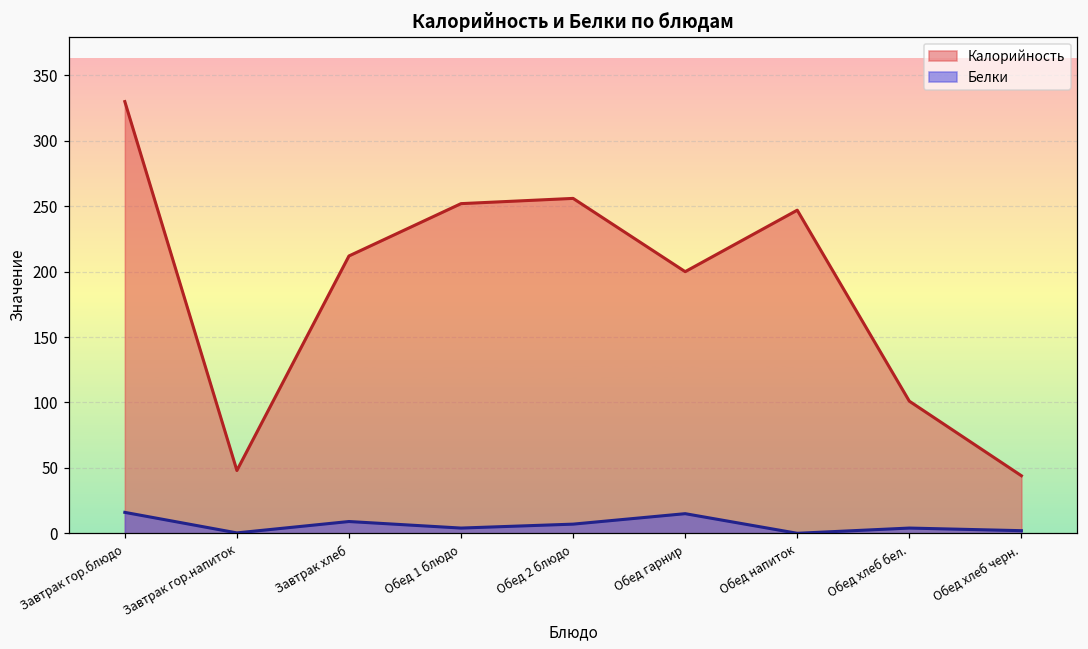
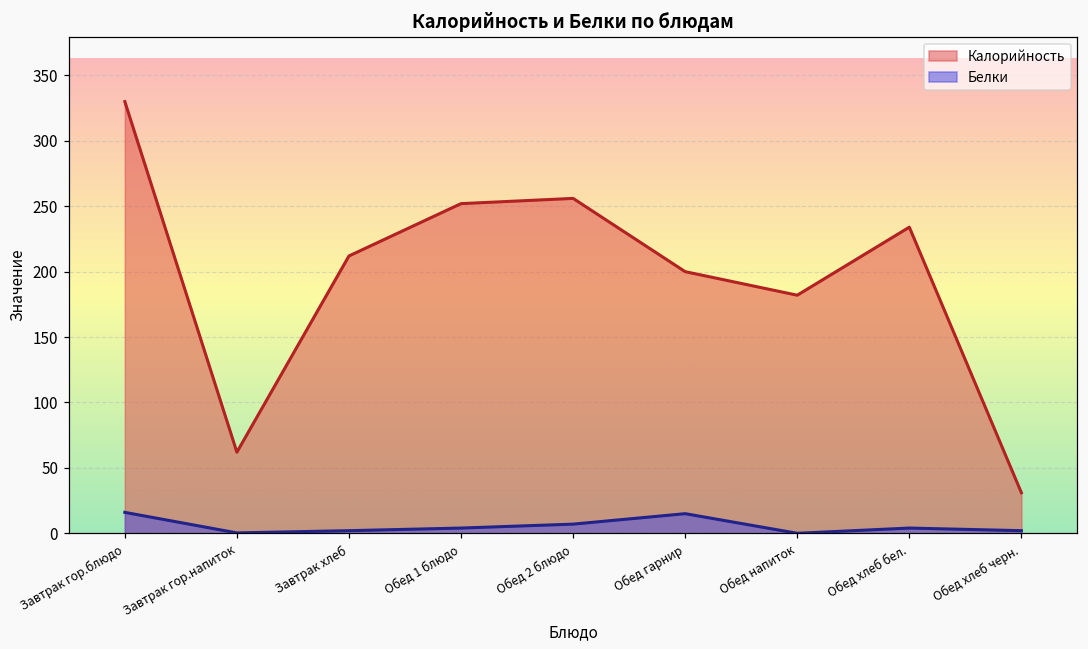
  {
    "Калорийность": {
      "Завтрак гор.блюдо": 330,
-     "Завтрак гор.напиток": 48,
+     "Завтрак гор.напиток": 62,
      "Завтрак хлеб": 212,
      "Обед 1 блюдо": 252,
      "Обед 2 блюдо": 256,
      "Обед гарнир": 200,
-     "Обед напиток": 247,
-     "Обед хлеб бел.": 101,
-     "Обед хлеб черн.": 44
+     "Обед напиток": 182,
+     "Обед хлеб бел.": 234,
+     "Обед хлеб черн.": 31
    },
    "Белки": {
      "Завтрак гор.блюдо": 16,
      "Завтрак гор.напиток": 0,
-     "Завтрак хлеб": 9,
+     "Завтрак хлеб": 2,
      "Обед 1 блюдо": 4,
      "Обед 2 блюдо": 7,
      "Обед гарнир": 15,
      "Обед напиток": 0,
      "Обед хлеб бел.": 4,
      "Обед хлеб черн.": 2
    }
  }
